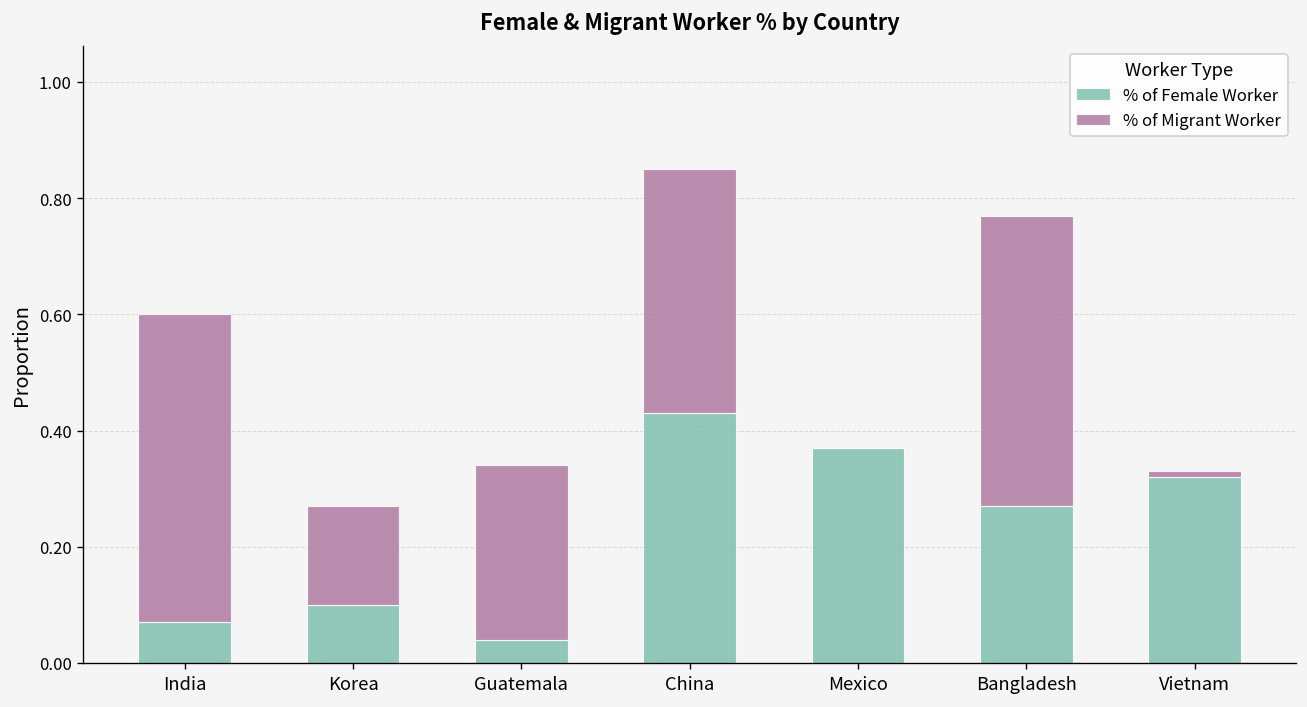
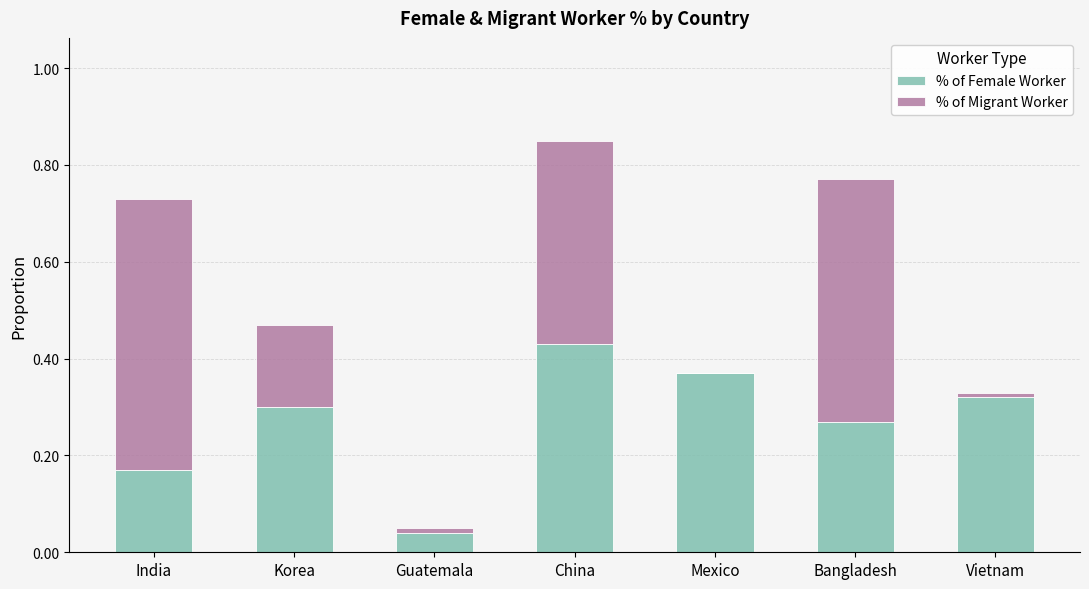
  {
    "% of Female Worker": {
-     "India": 0.07,
-     "Korea": 0.1,
+     "India": 0.17,
+     "Korea": 0.3,
      "Guatemala": 0.04,
      "China": 0.43,
      "Mexico": 0.37,
      "Bangladesh": 0.27,
      "Vietnam": 0.32
    },
    "% of Migrant Worker": {
-     "India": 0.53,
+     "India": 0.56,
      "Korea": 0.17,
-     "Guatemala": 0.30,
+     "Guatemala": 0.01,
      "China": 0.42,
      "Mexico": 0.00,
      "Bangladesh": 0.50,
      "Vietnam": 0.01
    }
  }
